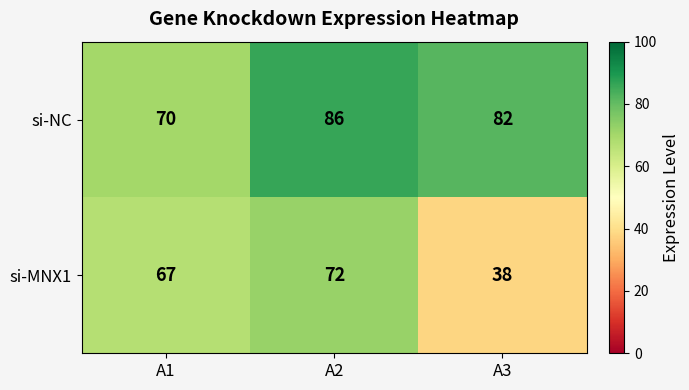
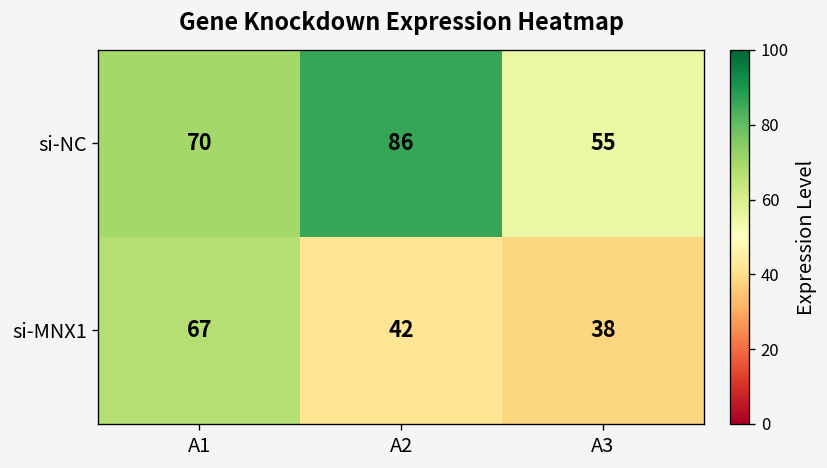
  {
    "si-NC": {
      "A1": 70,
      "A2": 86,
-     "A3": 82
+     "A3": 55
    },
    "si-MNX1": {
      "A1": 67,
-     "A2": 72,
+     "A2": 42,
      "A3": 38
    }
  }
